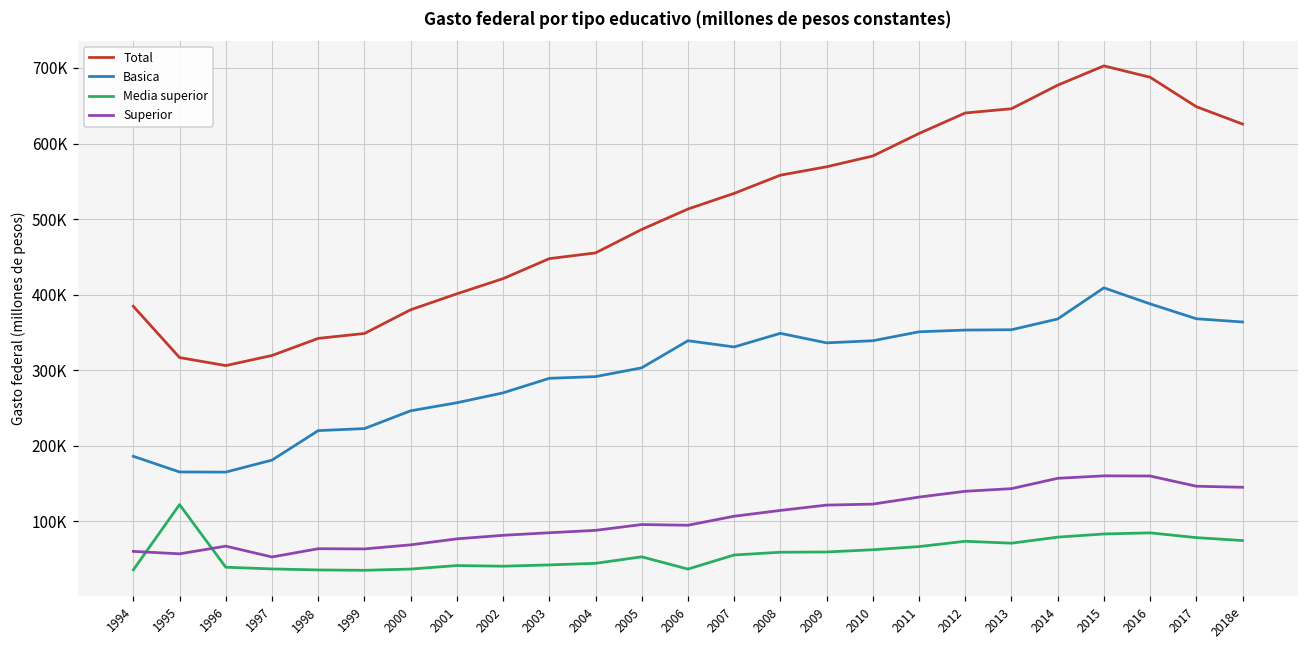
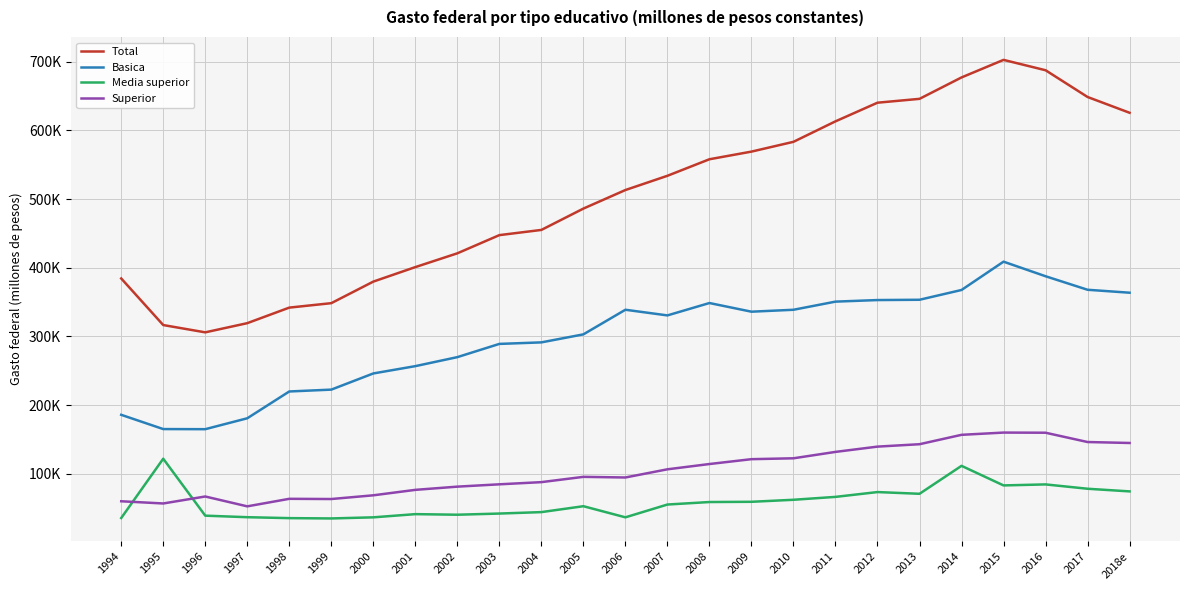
  {
    "Total": {
      "1994": 380000,
      "1995": 320000,
      "1996": 310000,
      "1997": 320000,
      "1998": 340000,
      "1999": 350000,
      "2000": 380000,
      "2001": 400000,
      "2002": 420000,
      "2003": 450000,
      "2004": 460000,
      "2005": 490000,
      "2006": 510000,
      "2007": 530000,
      "2008": 560000,
      "2009": 570000,
      "2010": 580000,
      "2011": 610000,
      "2012": 640000,
      "2013": 650000,
      "2014": 680000,
      "2015": 700000,
      "2016": 690000,
      "2017": 650000,
      "2018e": 630000
    },
    "Basica": {
      "1994": 190000,
      "1995": 170000,
      "1996": 160000,
      "1997": 180000,
      "1998": 220000,
      "1999": 220000,
      "2000": 250000,
      "2001": 260000,
      "2002": 270000,
      "2003": 290000,
      "2004": 290000,
      "2005": 300000,
      "2006": 340000,
      "2007": 330000,
      "2008": 350000,
      "2009": 340000,
      "2010": 340000,
      "2011": 350000,
      "2012": 350000,
      "2013": 350000,
      "2014": 370000,
      "2015": 410000,
      "2016": 390000,
      "2017": 370000,
      "2018e": 360000
    },
    "Media superior": {
      "1994": 40000,
      "1995": 120000,
      "1996": 40000,
      "1997": 40000,
      "1998": 40000,
      "1999": 30000,
      "2000": 40000,
      "2001": 40000,
      "2002": 40000,
      "2003": 40000,
      "2004": 40000,
      "2005": 50000,
      "2006": 40000,
      "2007": 60000,
      "2008": 60000,
      "2009": 60000,
      "2010": 60000,
      "2011": 70000,
      "2012": 70000,
      "2013": 70000,
-     "2014": 80000,
+     "2014": 110000,
      "2015": 80000,
      "2016": 80000,
      "2017": 80000,
      "2018e": 70000
    },
    "Superior": {
      "1994": 60000,
      "1995": 60000,
      "1996": 70000,
      "1997": 50000,
      "1998": 60000,
      "1999": 60000,
      "2000": 70000,
      "2001": 80000,
      "2002": 80000,
      "2003": 80000,
      "2004": 90000,
      "2005": 100000,
      "2006": 90000,
      "2007": 110000,
      "2008": 110000,
      "2009": 120000,
      "2010": 120000,
      "2011": 130000,
      "2012": 140000,
      "2013": 140000,
      "2014": 160000,
      "2015": 160000,
      "2016": 160000,
      "2017": 150000,
      "2018e": 140000
    }
  }
